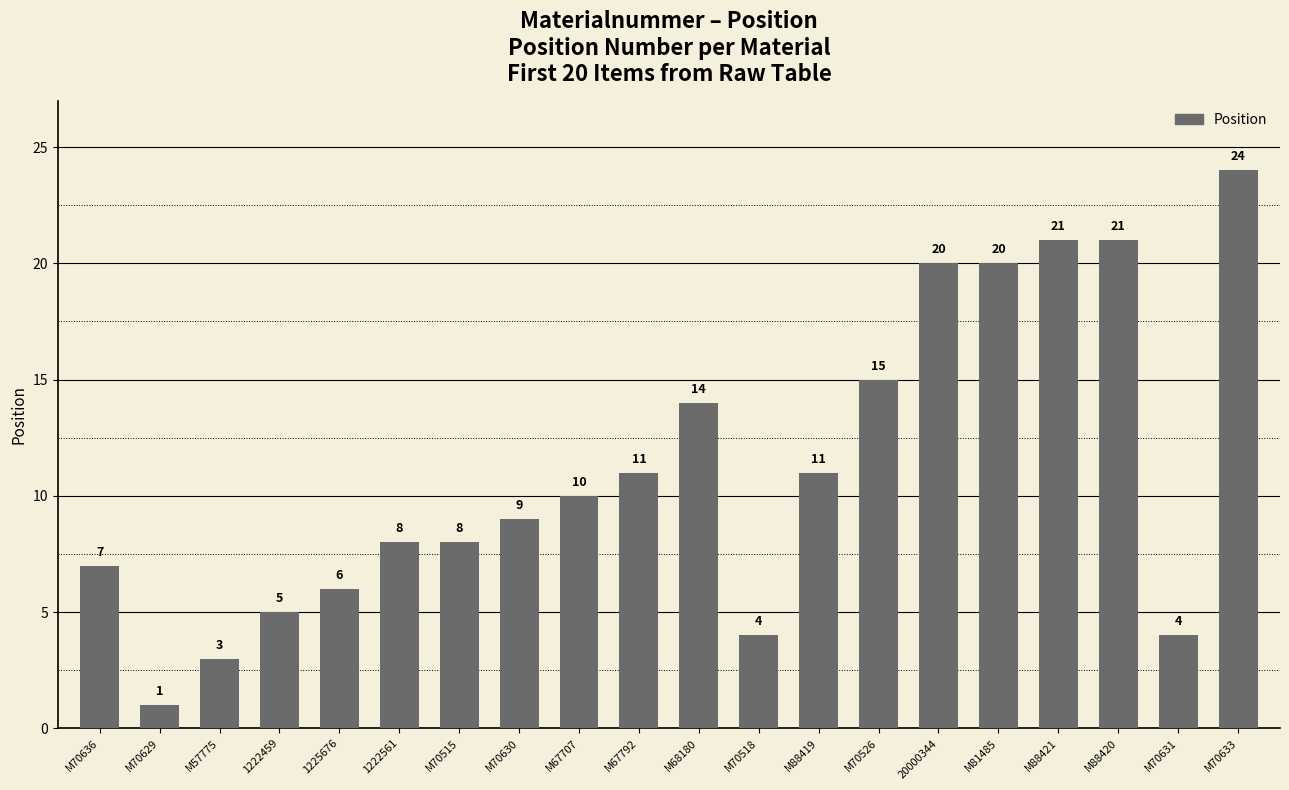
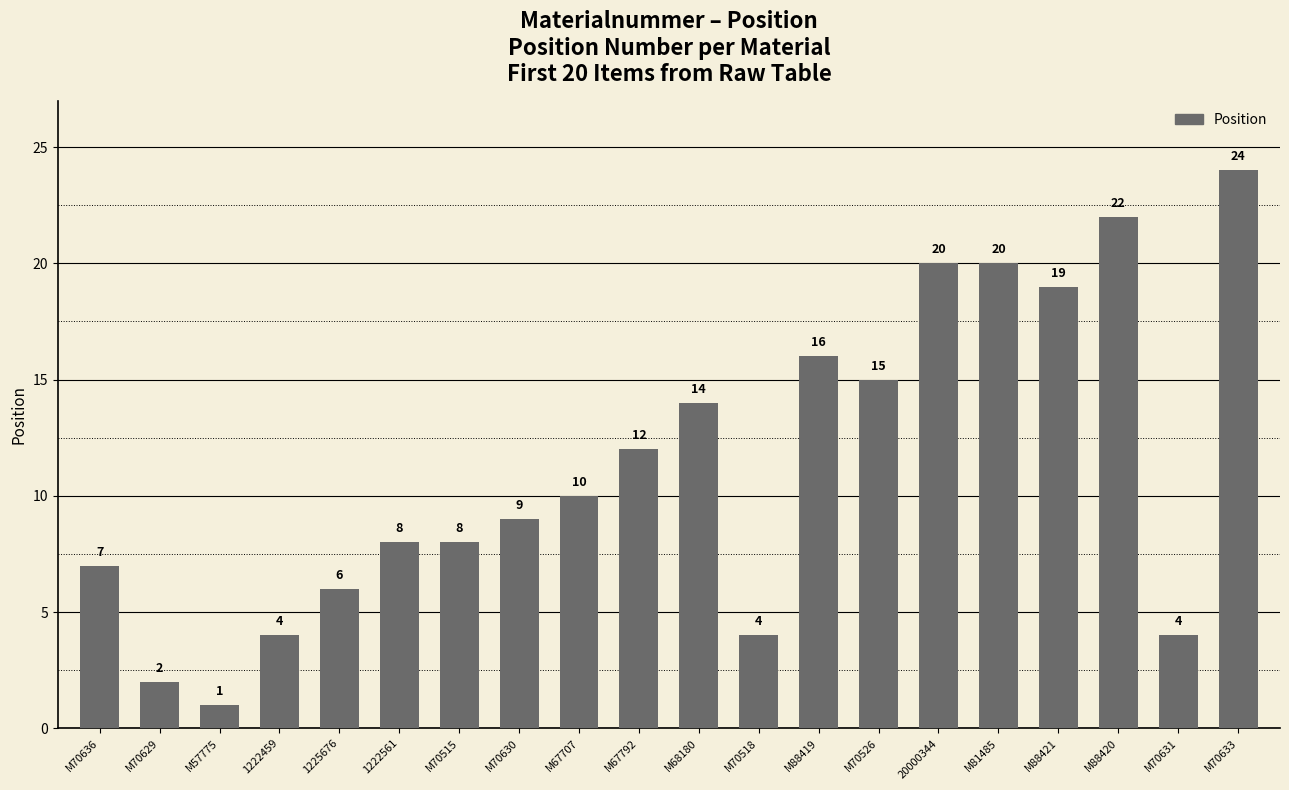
  {
    "M70636": 7,
-   "M70629": 1,
-   "M57775": 3,
-   "1222459": 5,
+   "M70629": 2,
+   "M57775": 1,
+   "1222459": 4,
    "1225676": 6,
    "1222561": 8,
    "M70515": 8,
    "M70630": 9,
    "M67707": 10,
-   "M67792": 11,
+   "M67792": 12,
    "M68180": 14,
    "M70518": 4,
-   "M88419": 11,
+   "M88419": 16,
    "M70526": 15,
    "20000344": 20,
    "M81485": 20,
-   "M88421": 21,
-   "M88420": 21,
+   "M88421": 19,
+   "M88420": 22,
    "M70631": 4,
    "M70633": 24
  }
